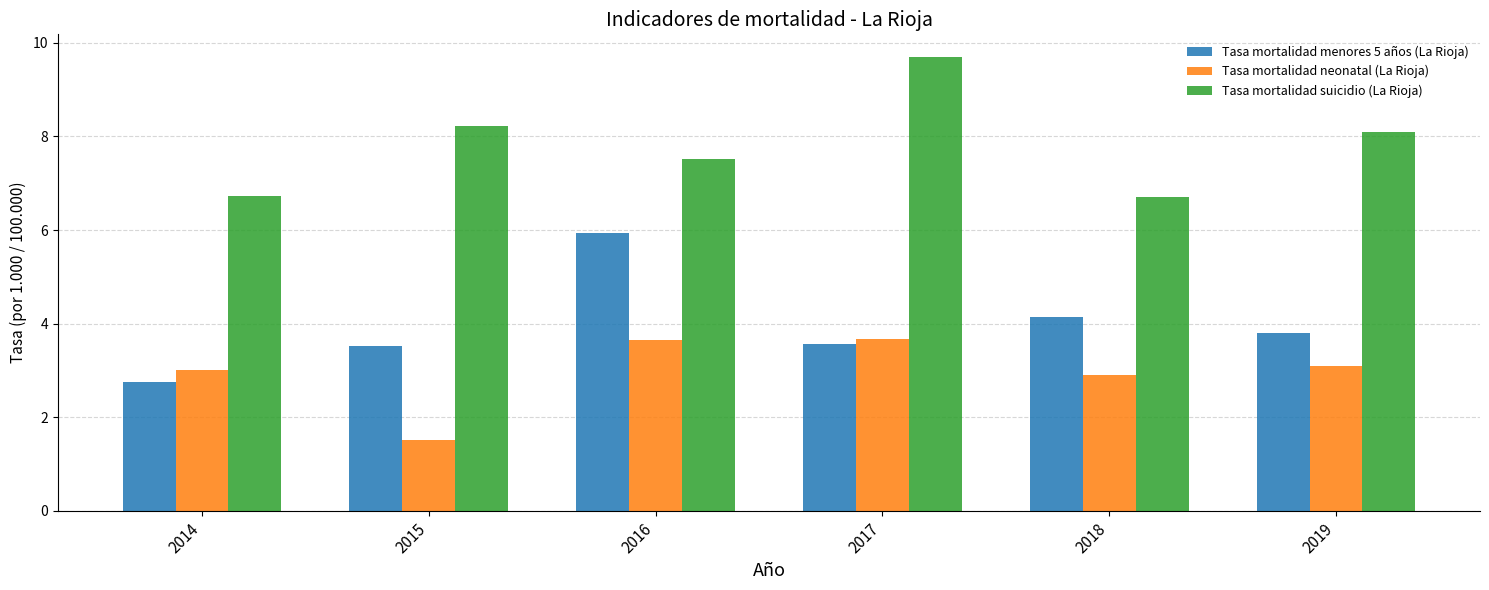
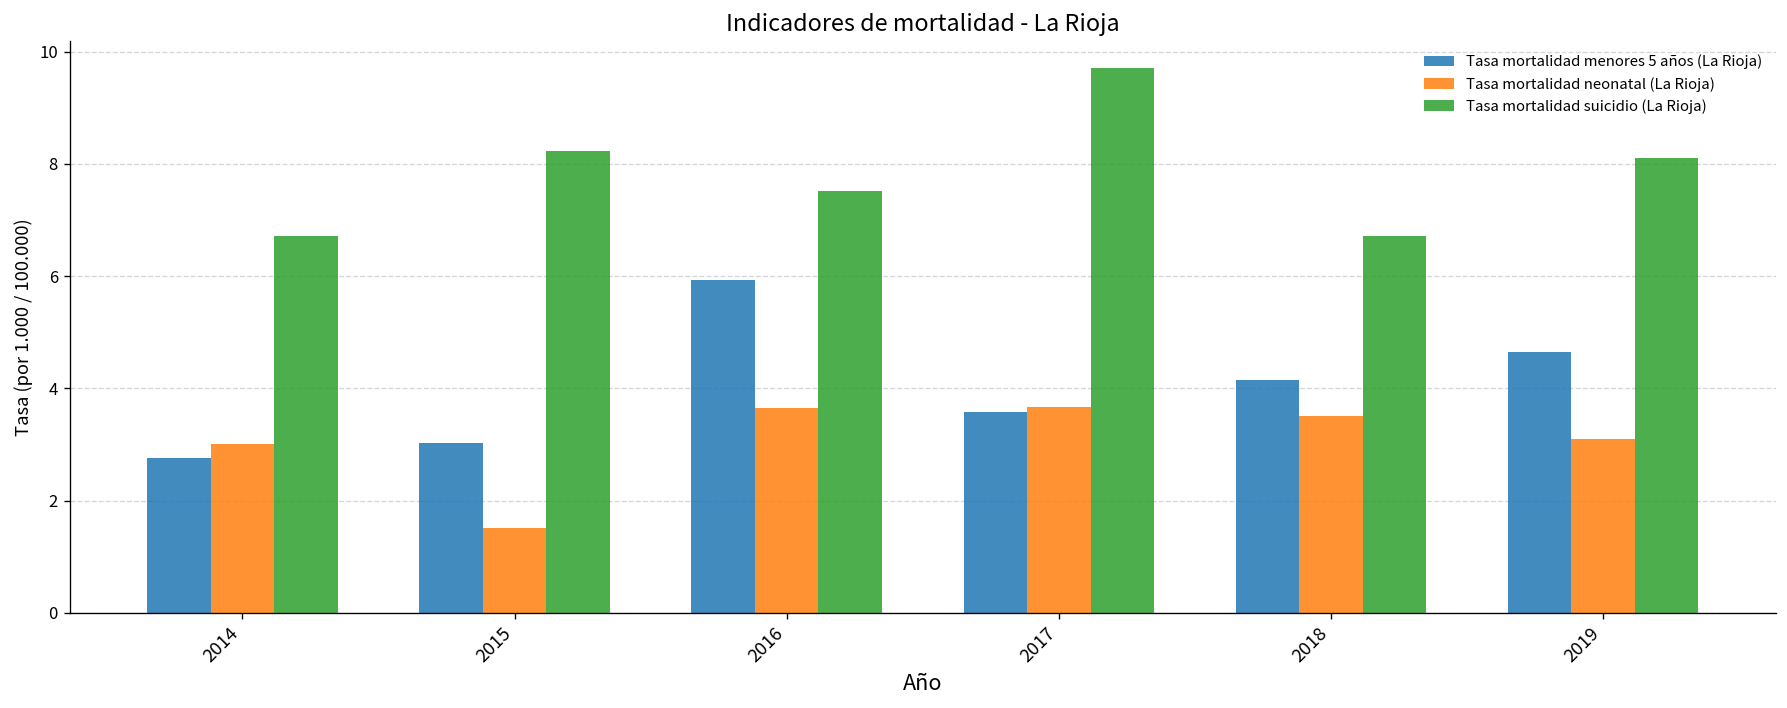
  {
    "Tasa mortalidad menores 5 años (La Rioja)": {
      "2014": 2.8,
-     "2015": 3.5,
+     "2015": 3.0,
      "2016": 5.9,
      "2017": 3.6,
      "2018": 4.2,
-     "2019": 3.8
+     "2019": 4.7
    },
    "Tasa mortalidad neonatal (La Rioja)": {
      "2014": 3.0,
      "2015": 1.5,
      "2016": 3.7,
      "2017": 3.7,
-     "2018": 2.9,
+     "2018": 3.5,
      "2019": 3.1
    },
    "Tasa mortalidad suicidio (La Rioja)": {
      "2014": 6.7,
      "2015": 8.2,
      "2016": 7.5,
      "2017": 9.7,
      "2018": 6.7,
      "2019": 8.1
    }
  }
